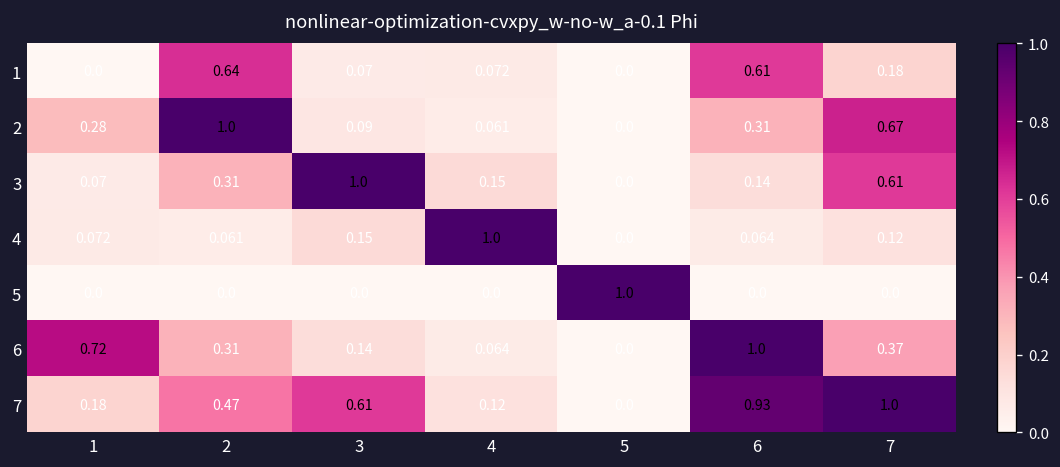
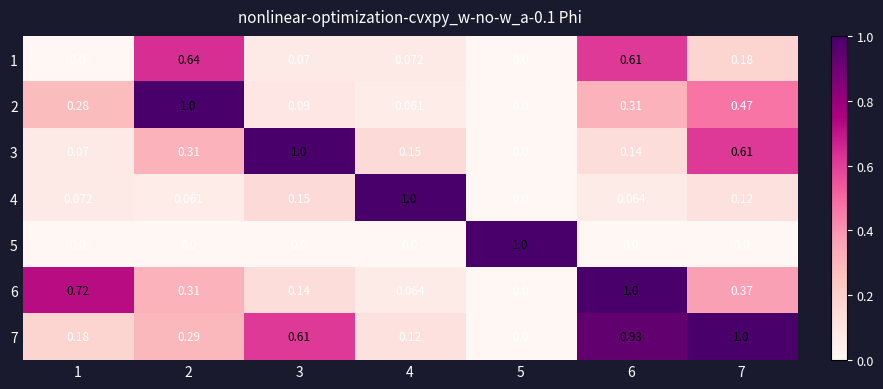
  {
    "1": {
      "2": 0.64,
      "6": 0.61
    },
    "2": {
      "1": 0.28,
      "2": 1.0,
      "6": 0.31,
-     "7": 0.67
+     "7": 0.47
    },
    "3": {
      "2": 0.31,
      "3": 1.0,
      "7": 0.61
    },
    "4": {
      "4": 1.0
    },
    "5": {
      "5": 1.0
    },
    "6": {
      "1": 0.72,
      "2": 0.31,
      "6": 1.0,
      "7": 0.37
    },
    "7": {
-     "2": 0.47,
+     "2": 0.29,
      "3": 0.61,
      "6": 0.93,
      "7": 1.0
    }
  }
